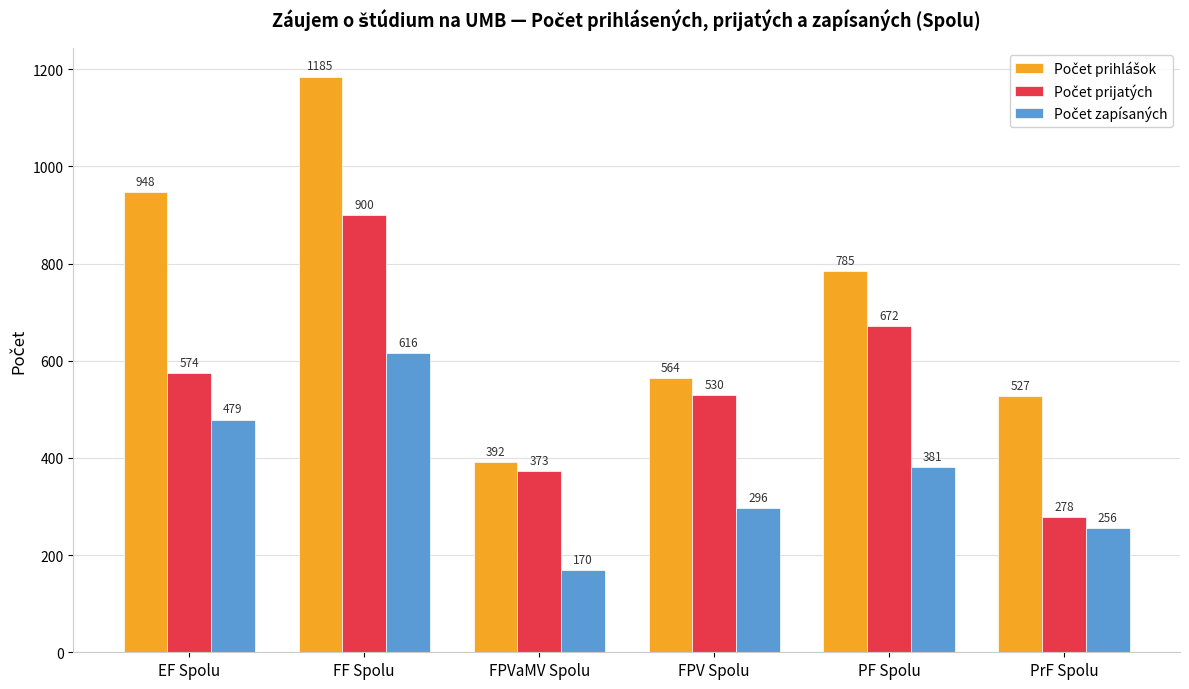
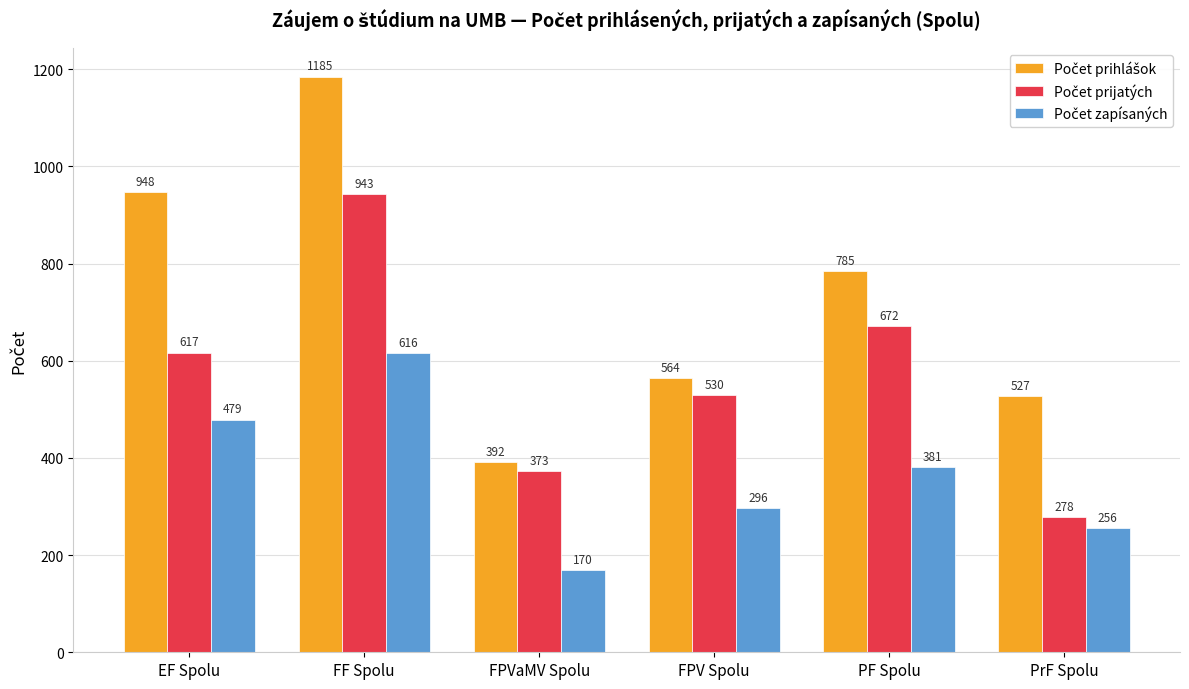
  {
    "Počet prihlášok": {
      "EF Spolu": 948,
      "FF Spolu": 1185,
      "FPVaMV Spolu": 392,
      "FPV Spolu": 564,
      "PF Spolu": 785,
      "PrF Spolu": 527
    },
    "Počet prijatých": {
-     "EF Spolu": 574,
-     "FF Spolu": 900,
+     "EF Spolu": 617,
+     "FF Spolu": 943,
      "FPVaMV Spolu": 373,
      "FPV Spolu": 530,
      "PF Spolu": 672,
      "PrF Spolu": 278
    },
    "Počet zapísaných": {
      "EF Spolu": 479,
      "FF Spolu": 616,
      "FPVaMV Spolu": 170,
      "FPV Spolu": 296,
      "PF Spolu": 381,
      "PrF Spolu": 256
    }
  }
